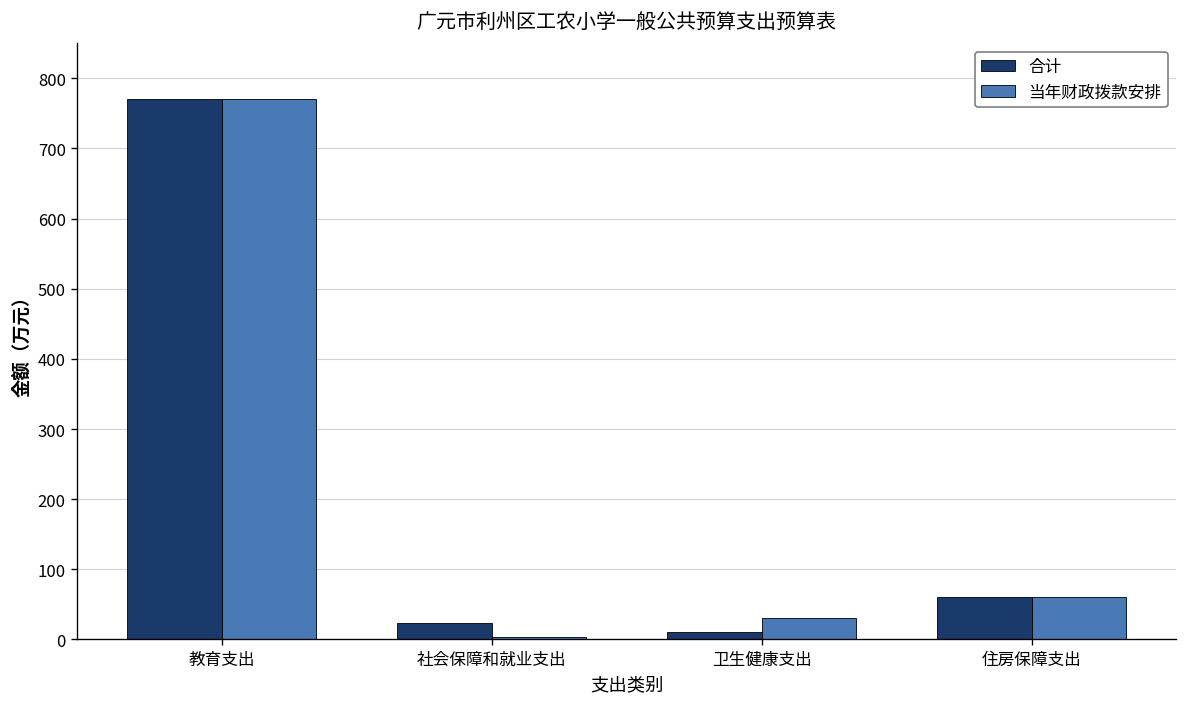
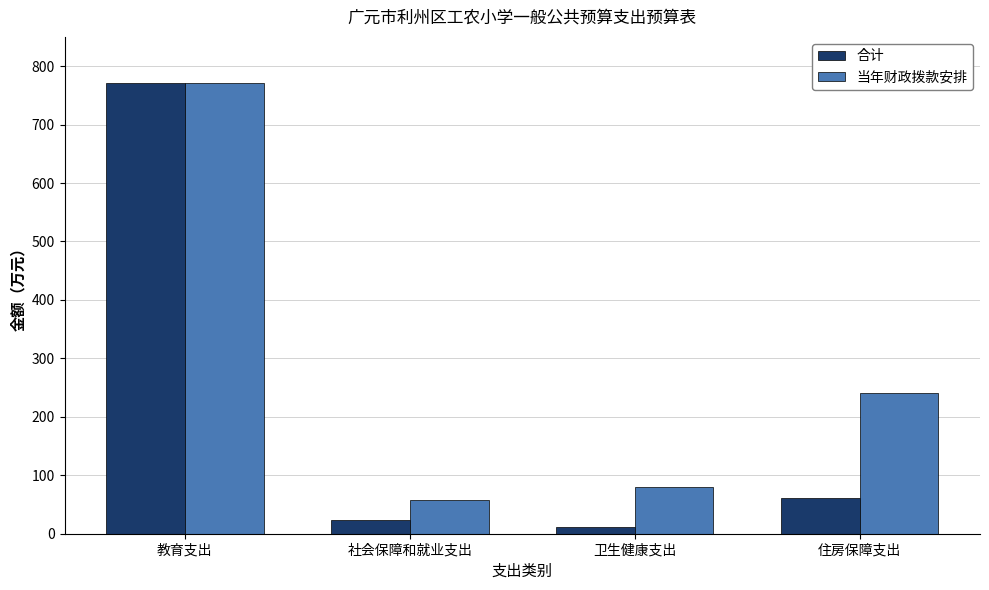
  {
    "合计": {
      "教育支出": 770,
      "社会保障和就业支出": 20,
      "卫生健康支出": 10,
      "住房保障支出": 60
    },
    "当年财政拨款安排": {
      "教育支出": 770,
-     "社会保障和就业支出": 0,
-     "卫生健康支出": 30,
-     "住房保障支出": 60
+     "社会保障和就业支出": 60,
+     "卫生健康支出": 80,
+     "住房保障支出": 240
    }
  }
